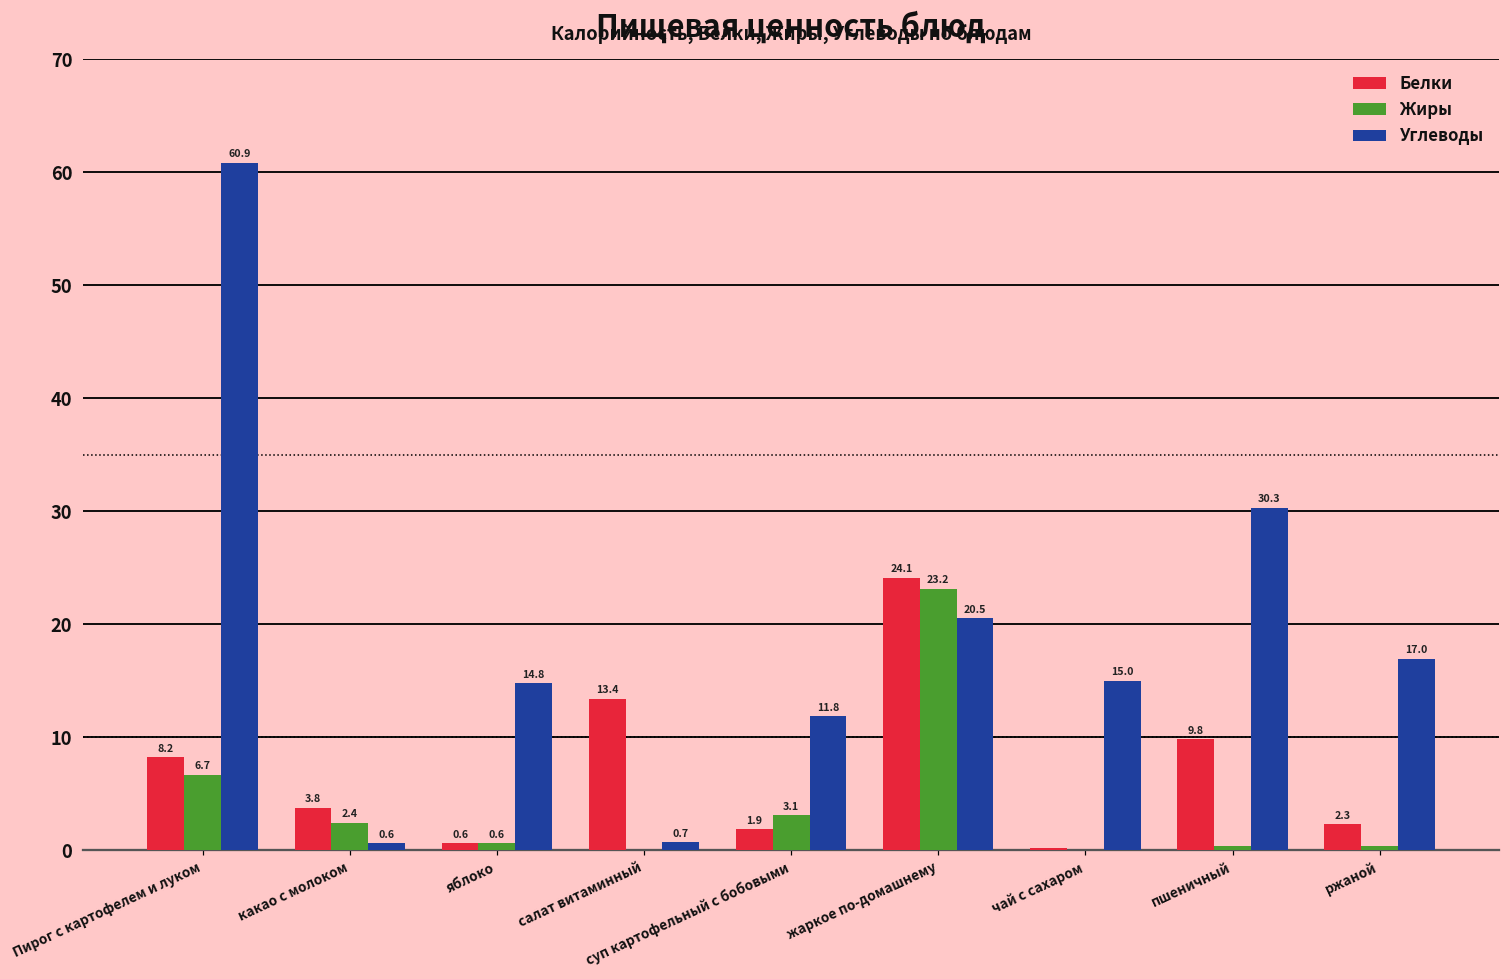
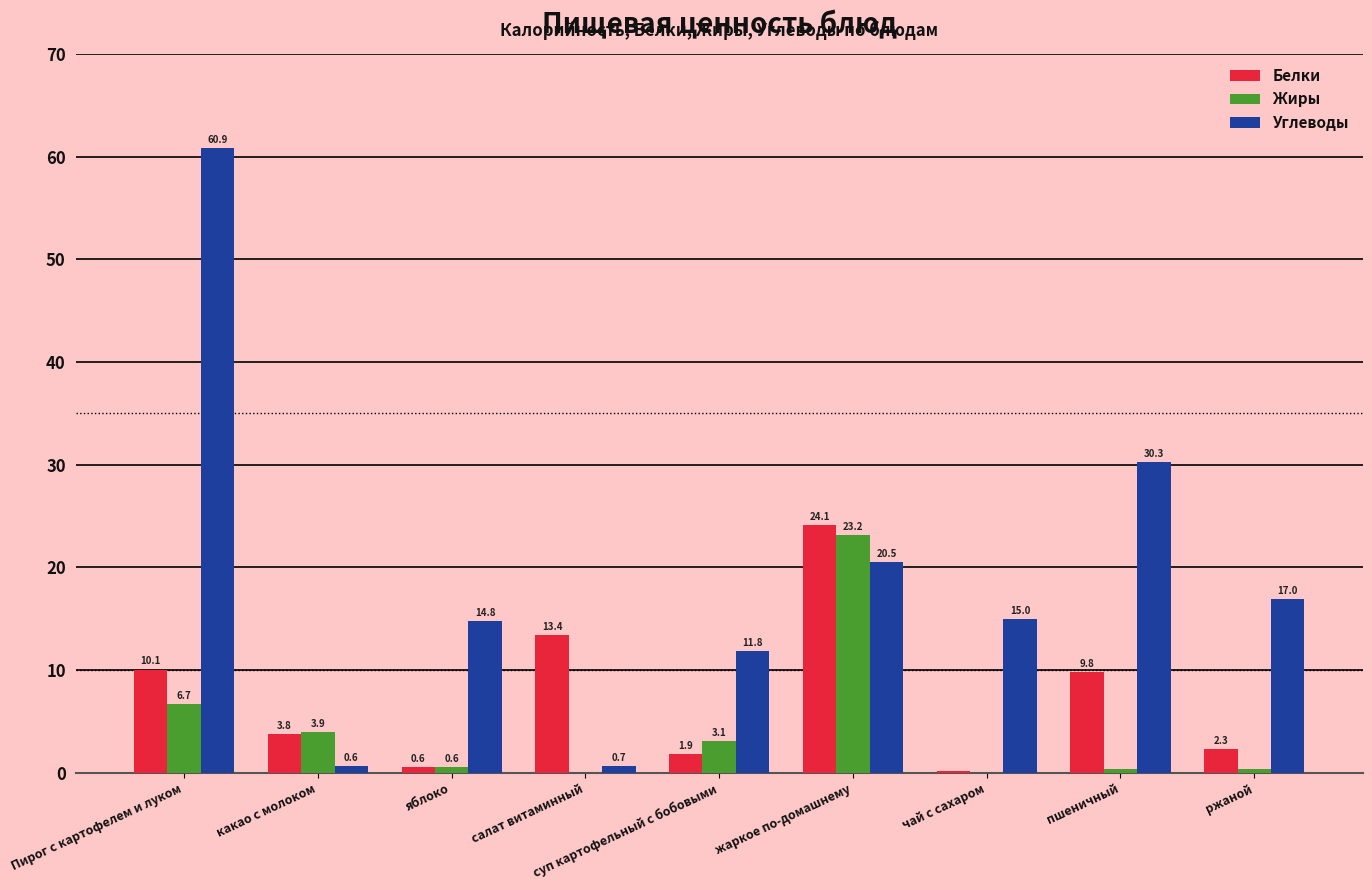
  {
    "Белки": {
-     "Пирог с картофелем и луком": 8.2,
+     "Пирог с картофелем и луком": 10.1,
      "какао с молоком": 3.8,
      "яблоко": 0.6,
      "салат витаминный": 13.4,
      "суп картофельный с бобовыми": 1.9,
      "жаркое по-домашнему": 24.1,
      "пшеничный": 9.8,
      "ржаной": 2.3
    },
    "Жиры": {
      "Пирог с картофелем и луком": 6.7,
-     "какао с молоком": 2.4,
+     "какао с молоком": 3.9,
      "яблоко": 0.6,
      "суп картофельный с бобовыми": 3.1,
      "жаркое по-домашнему": 23.2
    },
    "Углеводы": {
      "Пирог с картофелем и луком": 60.9,
      "какао с молоком": 0.6,
      "яблоко": 14.8,
      "салат витаминный": 0.7,
      "суп картофельный с бобовыми": 11.8,
      "жаркое по-домашнему": 20.5,
      "чай с сахаром": 15.0,
      "пшеничный": 30.3,
      "ржаной": 17.0
    }
  }
